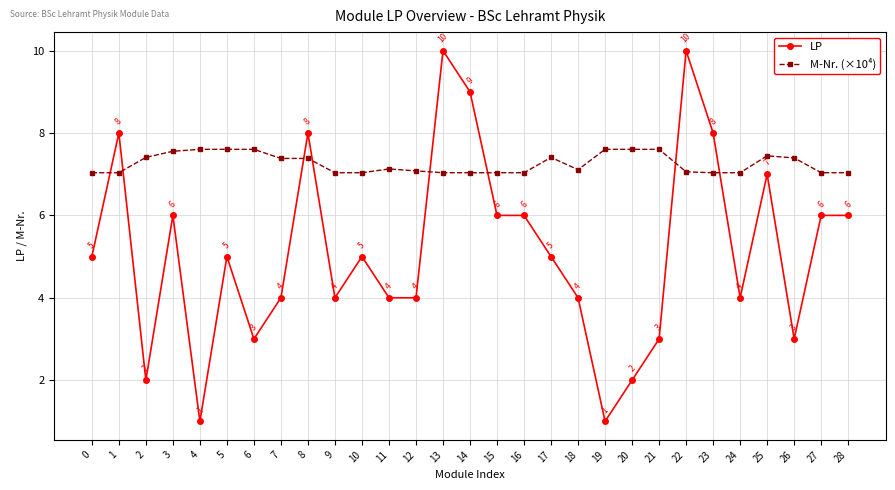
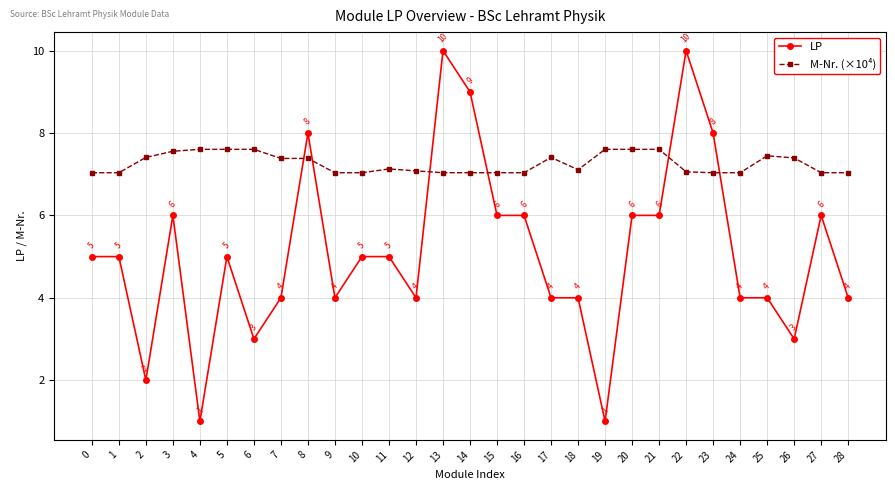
  {
    "LP": {
      "0": 5,
-     "1": 8,
+     "1": 5,
      "2": 2,
      "3": 6,
      "4": 1,
      "5": 5,
      "6": 3,
      "7": 4,
      "8": 8,
      "9": 4,
      "10": 5,
-     "11": 4,
+     "11": 5,
      "12": 4,
      "13": 10,
      "14": 9,
      "15": 6,
      "16": 6,
-     "17": 5,
+     "17": 4,
      "18": 4,
      "19": 1,
-     "20": 2,
-     "21": 3,
+     "20": 6,
+     "21": 6,
      "22": 10,
      "23": 8,
      "24": 4,
-     "25": 7,
+     "25": 4,
      "26": 3,
      "27": 6,
-     "28": 6
+     "28": 4
    },
    "M-Nr. (×10⁴)": {
      "0": 7.0,
      "1": 7.0,
      "2": 7.4,
      "3": 7.6,
      "4": 7.6,
      "5": 7.6,
      "6": 7.6,
      "7": 7.4,
      "8": 7.4,
      "9": 7.0,
      "10": 7.0,
      "11": 7.1,
      "12": 7.1,
      "13": 7.0,
      "14": 7.0,
      "15": 7.0,
      "16": 7.0,
      "17": 7.4,
      "18": 7.1,
      "19": 7.6,
      "20": 7.6,
      "21": 7.6,
      "22": 7.1,
      "23": 7.0,
      "24": 7.0,
      "25": 7.4,
      "26": 7.4,
      "27": 7.0,
      "28": 7.0
    }
  }
